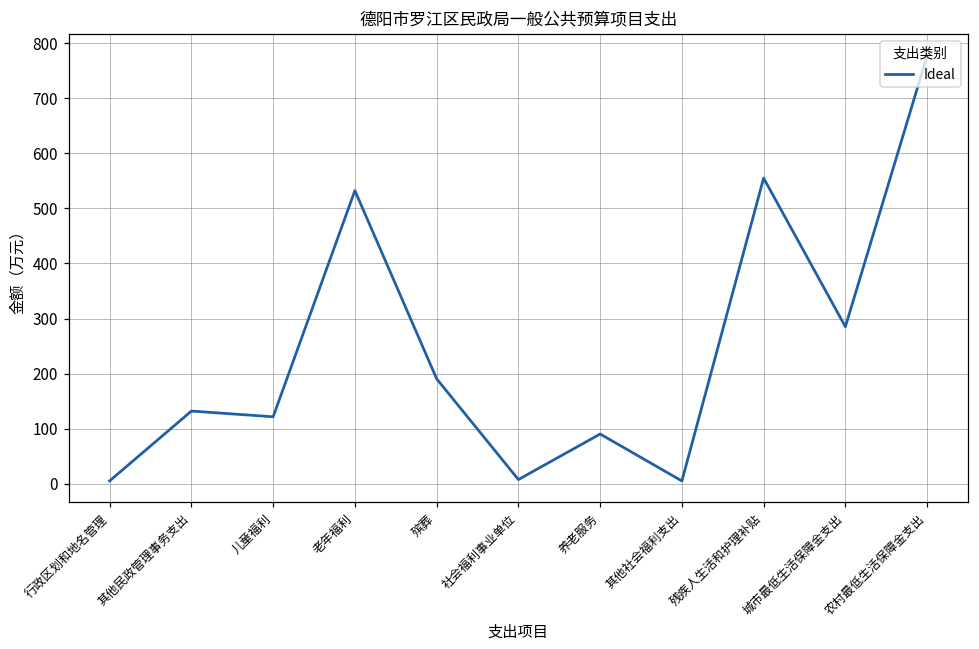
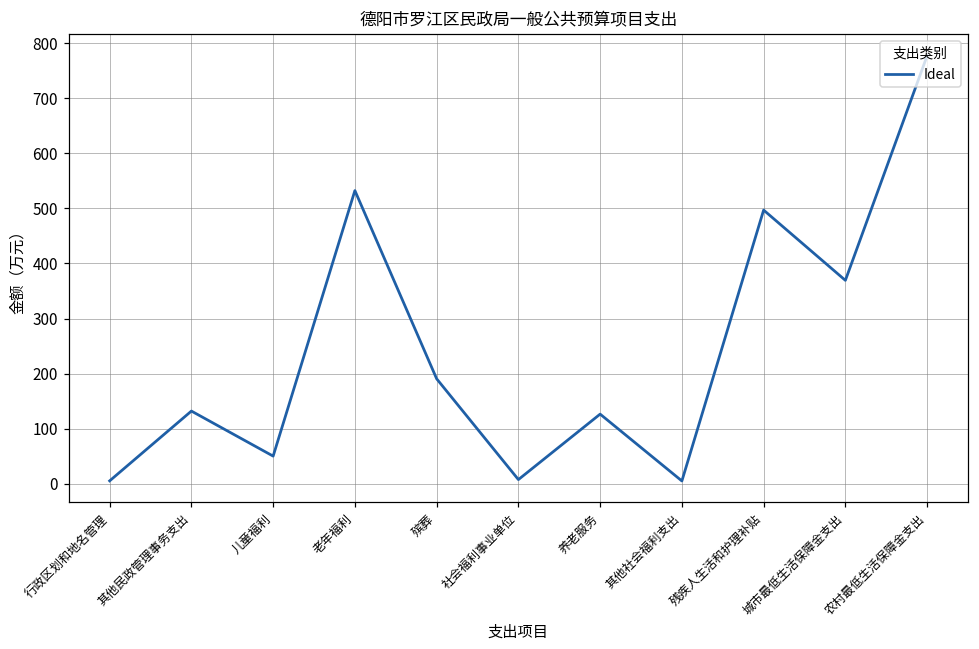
  {
    "行政区划和地名管理": 10,
    "其他民政管理事务支出": 130,
-   "儿童福利": 120,
+   "儿童福利": 50,
    "老年福利": 530,
    "殡葬": 190,
    "社会福利事业单位": 10,
-   "养老服务": 90,
+   "养老服务": 130,
    "其他社会福利支出": 0,
-   "残疾人生活和护理补贴": 560,
-   "城市最低生活保障金支出": 290
+   "残疾人生活和护理补贴": 500,
+   "城市最低生活保障金支出": 370
  }
